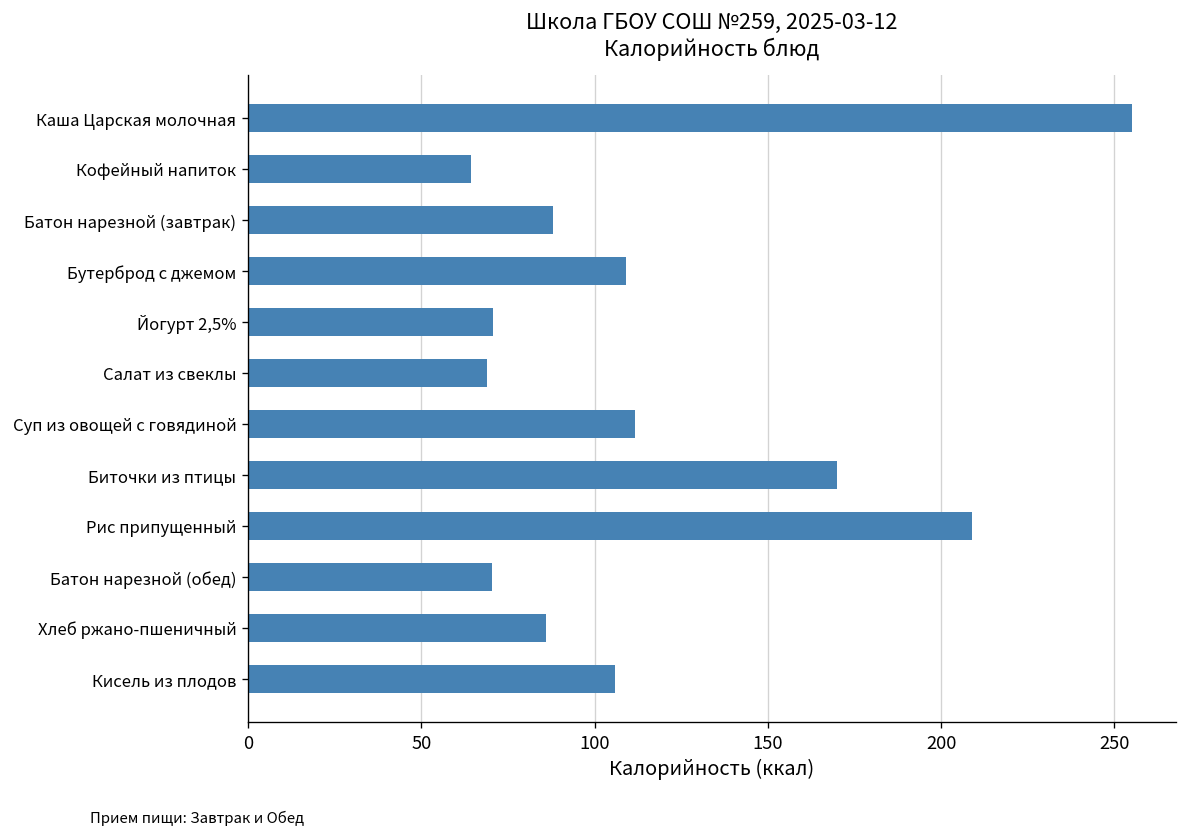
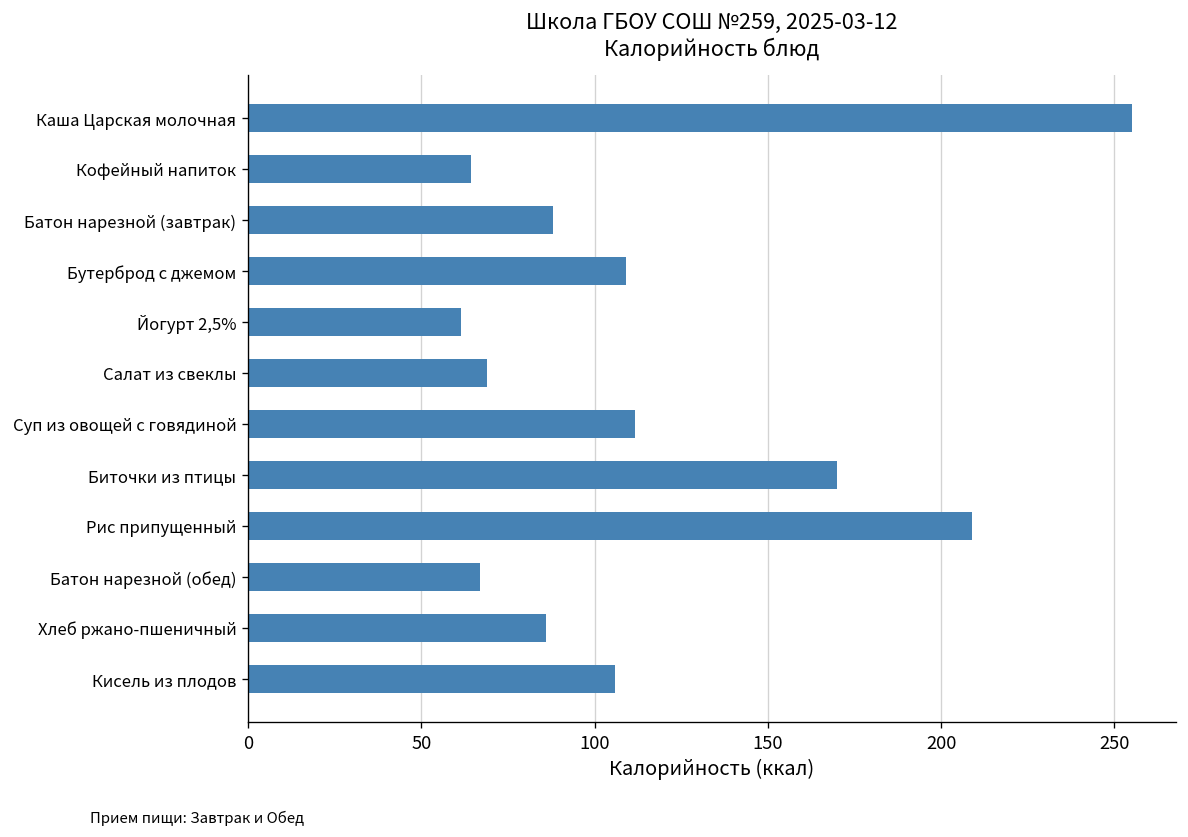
  {
    "Каша Царская молочная": 255,
    "Кофейный напиток": 64,
    "Батон нарезной (завтрак)": 88,
    "Бутерброд с джемом": 109,
-   "Йогурт 2,5%": 71,
+   "Йогурт 2,5%": 61,
    "Салат из свеклы": 69,
    "Суп из овощей с говядиной": 112,
    "Биточки из птицы": 170,
    "Рис припущенный": 209,
-   "Батон нарезной (обед)": 70,
+   "Батон нарезной (обед)": 67,
    "Хлеб ржано-пшеничный": 86,
    "Кисель из плодов": 106
  }
